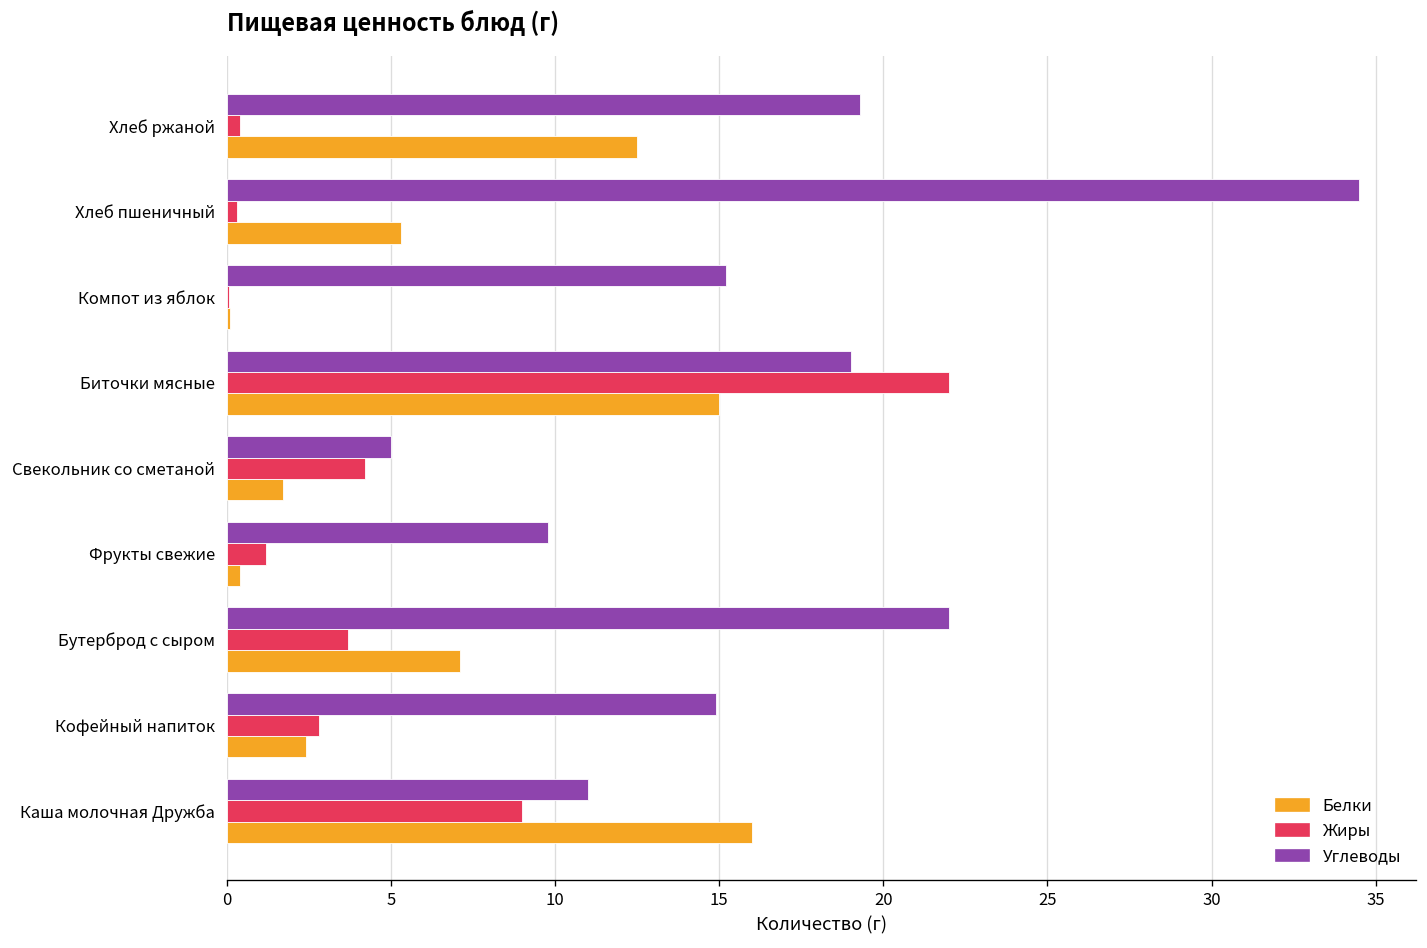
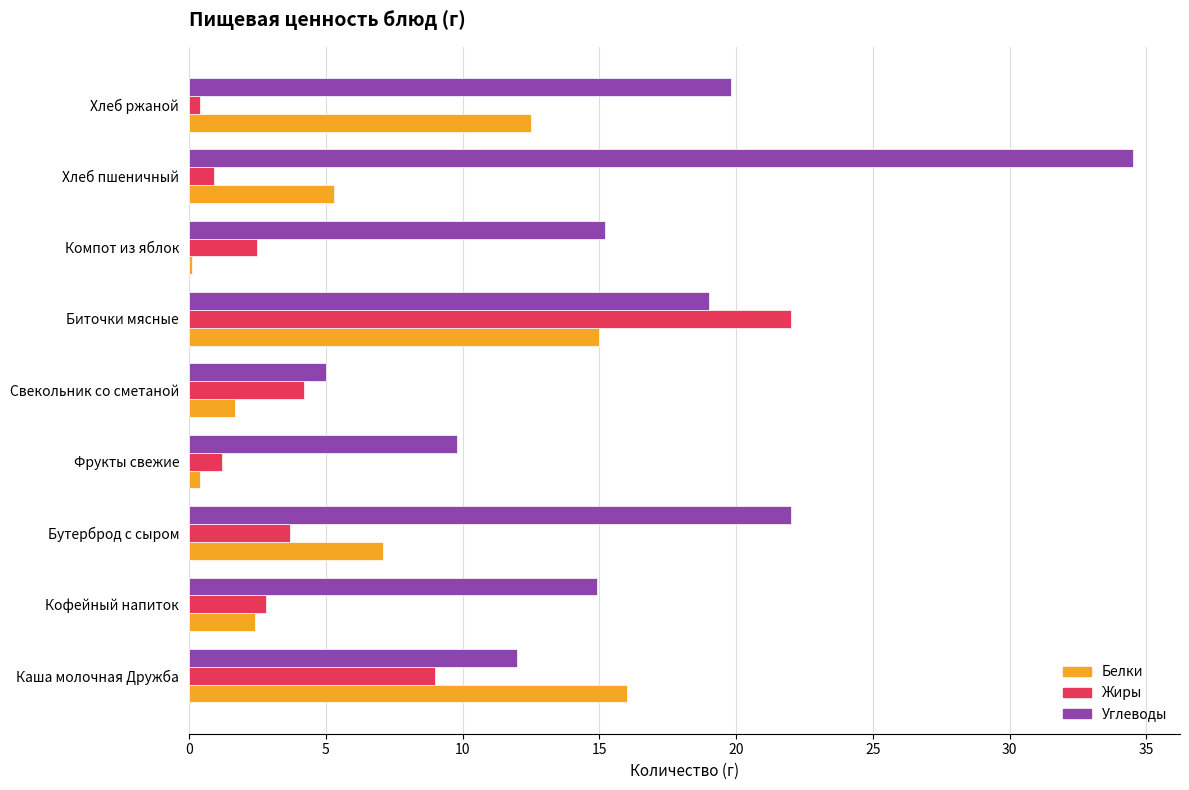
  {
    "Белки": {
      "Хлеб ржаной": 12.5,
      "Хлеб пшеничный": 5.3,
      "Компот из яблок": 0.1,
      "Биточки мясные": 15.0,
      "Свекольник со сметаной": 1.7,
      "Фрукты свежие": 0.4,
      "Бутерброд с сыром": 7.1,
      "Кофейный напиток": 2.4,
      "Каша молочная Дружба": 16.0
    },
    "Жиры": {
      "Хлеб ржаной": 0.4,
-     "Хлеб пшеничный": 0.3,
-     "Компот из яблок": 0.1,
+     "Хлеб пшеничный": 0.9,
+     "Компот из яблок": 2.5,
      "Биточки мясные": 22.0,
      "Свекольник со сметаной": 4.2,
      "Фрукты свежие": 1.2,
      "Бутерброд с сыром": 3.7,
      "Кофейный напиток": 2.8,
      "Каша молочная Дружба": 9.0
    },
    "Углеводы": {
-     "Хлеб ржаной": 19.3,
+     "Хлеб ржаной": 19.8,
      "Хлеб пшеничный": 34.5,
      "Компот из яблок": 15.2,
      "Биточки мясные": 19.0,
      "Свекольник со сметаной": 5.0,
      "Фрукты свежие": 9.8,
      "Бутерброд с сыром": 22.0,
      "Кофейный напиток": 14.9,
-     "Каша молочная Дружба": 11
+     "Каша молочная Дружба": 12
    }
  }
